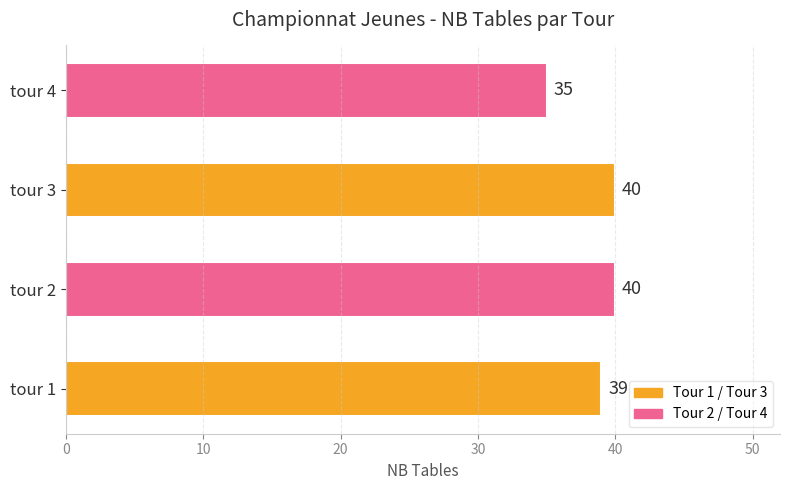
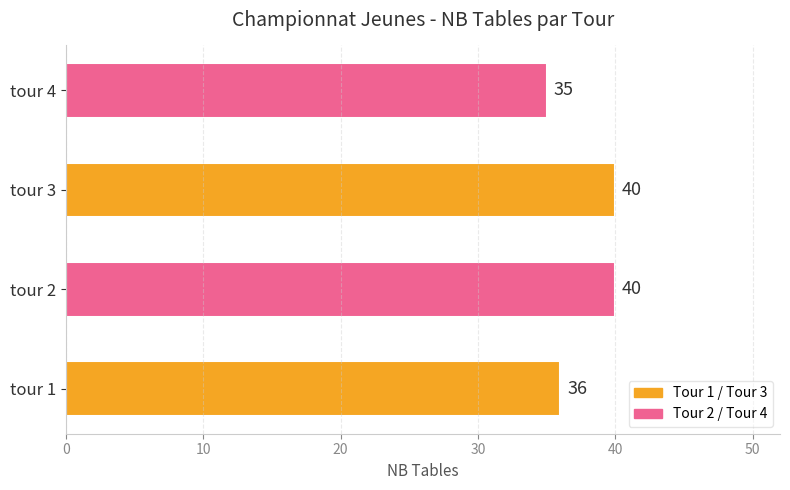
  {
    "tour 4": 35,
    "tour 3": 40,
    "tour 2": 40,
-   "tour 1": 39
+   "tour 1": 36
  }
